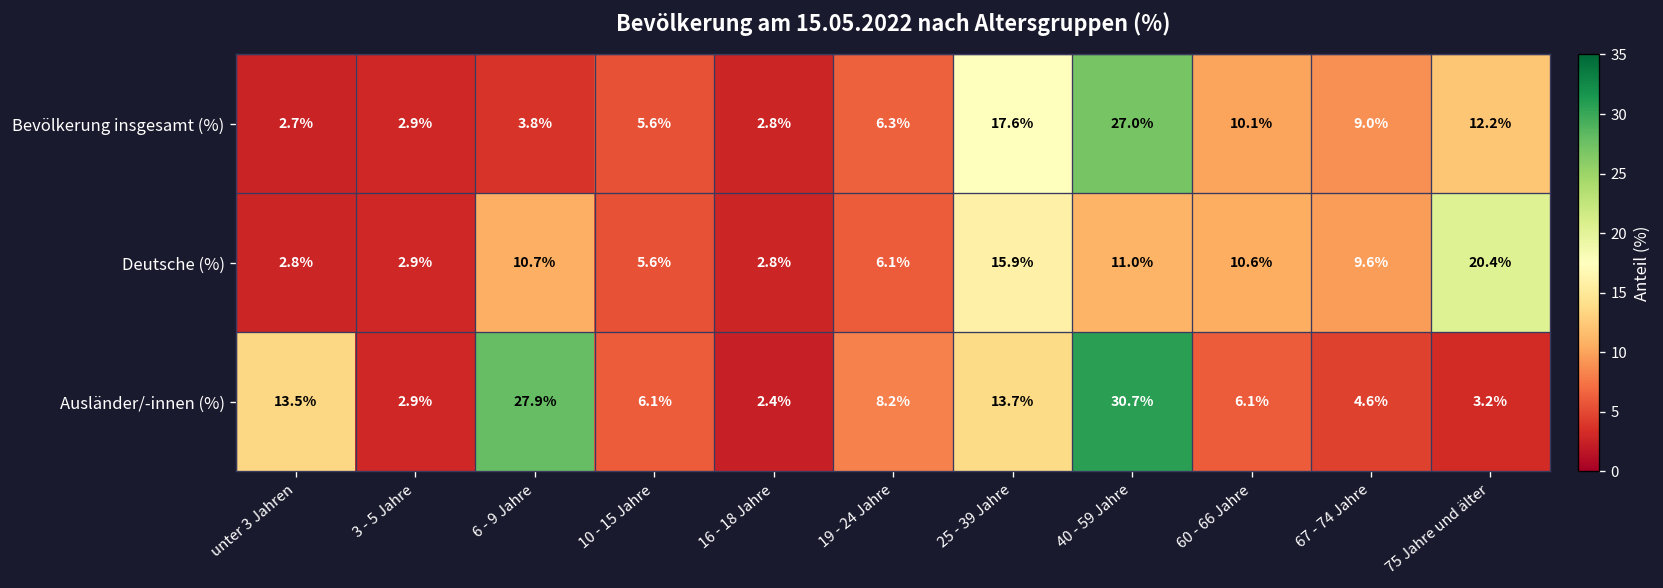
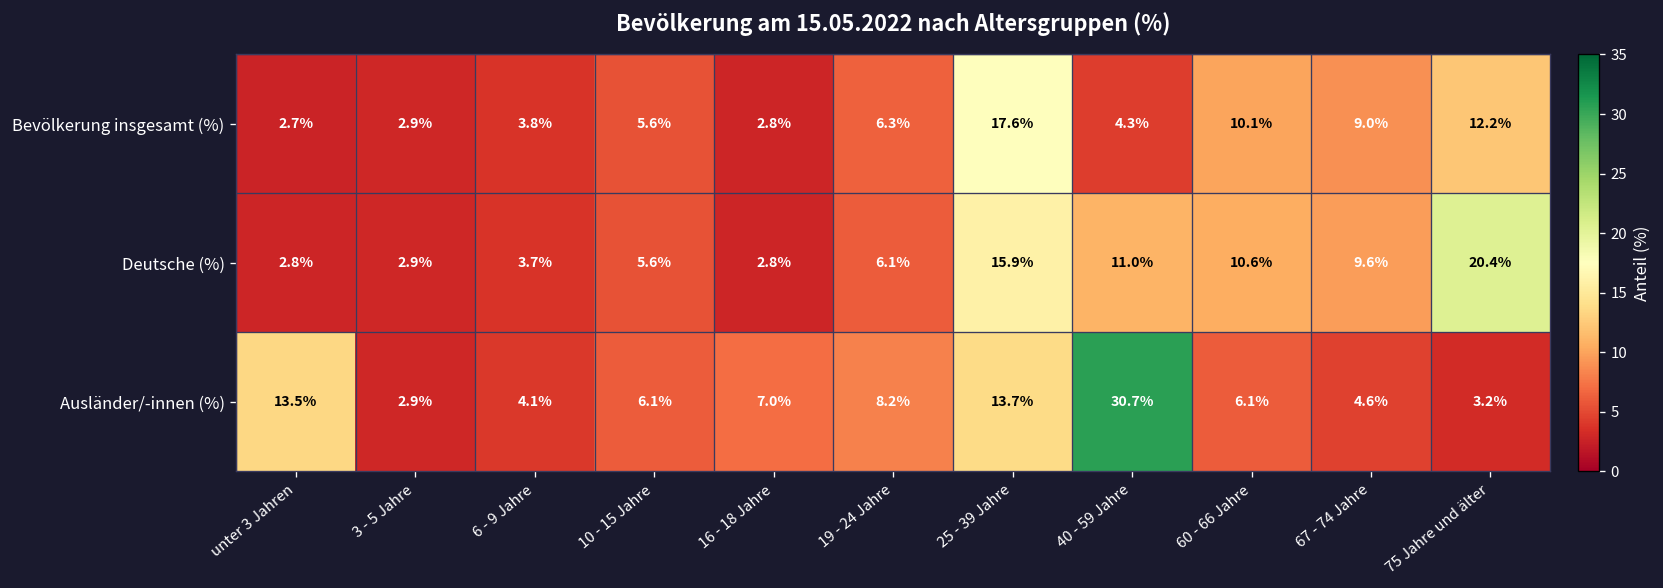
  {
    "Bevölkerung insgesamt (%)": {
      "unter 3 Jahren": "2.7%",
      "3 - 5 Jahre": "2.9%",
      "6 - 9 Jahre": "3.8%",
      "10 - 15 Jahre": "5.6%",
      "16 - 18 Jahre": "2.8%",
      "19 - 24 Jahre": "6.3%",
      "25 - 39 Jahre": "17.6%",
-     "40 - 59 Jahre": "27.0%",
+     "40 - 59 Jahre": "4.3%",
      "60 - 66 Jahre": "10.1%",
      "67 - 74 Jahre": "9.0%",
      "75 Jahre und älter": "12.2%"
    },
    "Deutsche (%)": {
      "unter 3 Jahren": "2.8%",
      "3 - 5 Jahre": "2.9%",
-     "6 - 9 Jahre": "10.7%",
+     "6 - 9 Jahre": "3.7%",
      "10 - 15 Jahre": "5.6%",
      "16 - 18 Jahre": "2.8%",
      "19 - 24 Jahre": "6.1%",
      "25 - 39 Jahre": "15.9%",
      "40 - 59 Jahre": "11.0%",
      "60 - 66 Jahre": "10.6%",
      "67 - 74 Jahre": "9.6%",
      "75 Jahre und älter": "20.4%"
    },
    "Ausländer/-innen (%)": {
      "unter 3 Jahren": "13.5%",
      "3 - 5 Jahre": "2.9%",
-     "6 - 9 Jahre": "27.9%",
+     "6 - 9 Jahre": "4.1%",
      "10 - 15 Jahre": "6.1%",
-     "16 - 18 Jahre": "2.4%",
+     "16 - 18 Jahre": "7.0%",
      "19 - 24 Jahre": "8.2%",
      "25 - 39 Jahre": "13.7%",
      "40 - 59 Jahre": "30.7%",
      "60 - 66 Jahre": "6.1%",
      "67 - 74 Jahre": "4.6%",
      "75 Jahre und älter": "3.2%"
    }
  }
